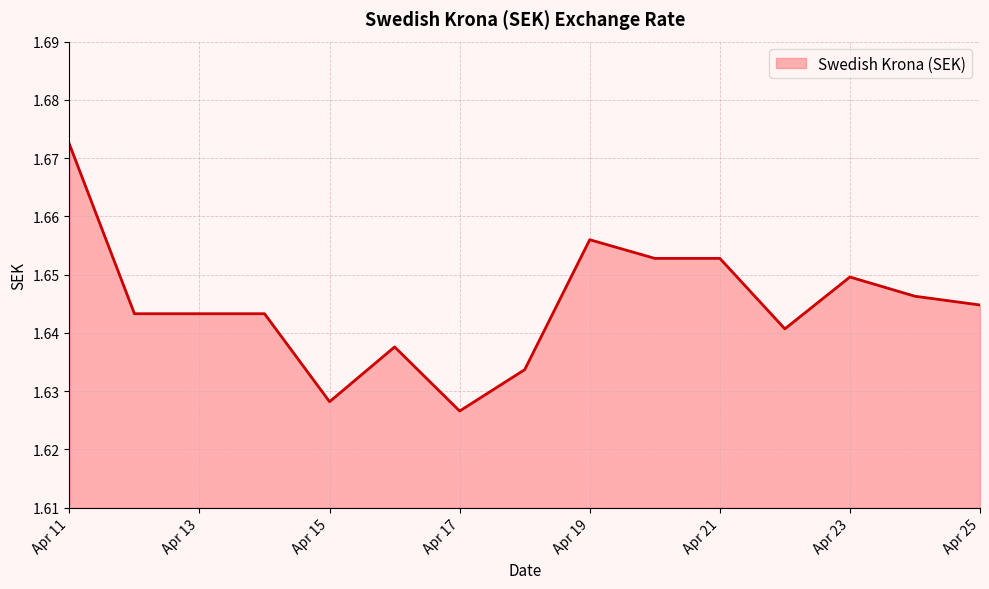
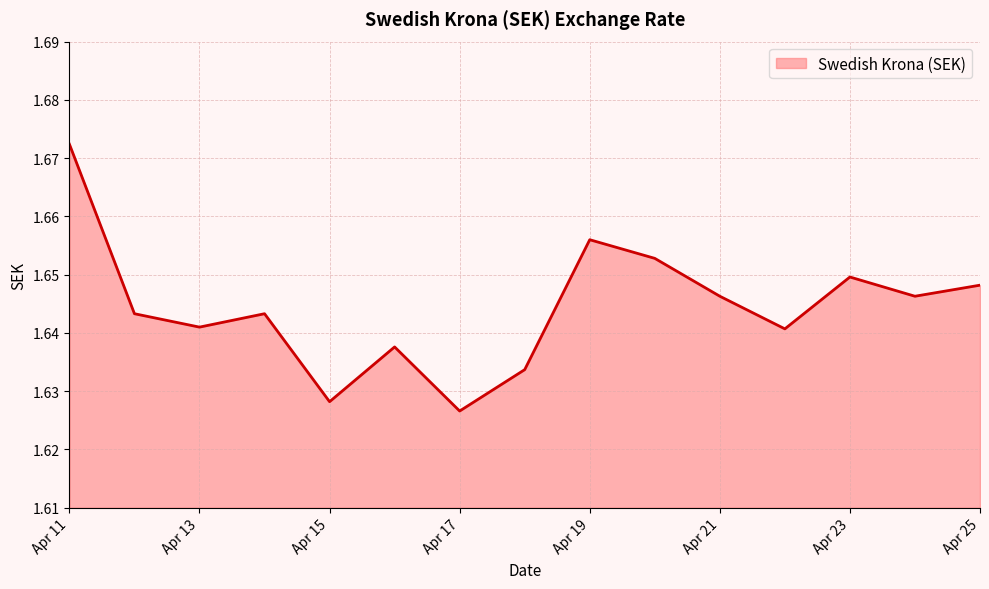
  {
    "Apr 11": 1.672,
-   "Apr 13": 1.643,
+   "Apr 13": 1.641,
    "Apr 15": 1.628,
    "Apr 17": 1.627,
    "Apr 19": 1.656,
-   "Apr 21": 1.653,
+   "Apr 21": 1.646,
    "Apr 23": 1.650,
-   "Apr 25": 1.645
+   "Apr 25": 1.648
  }
